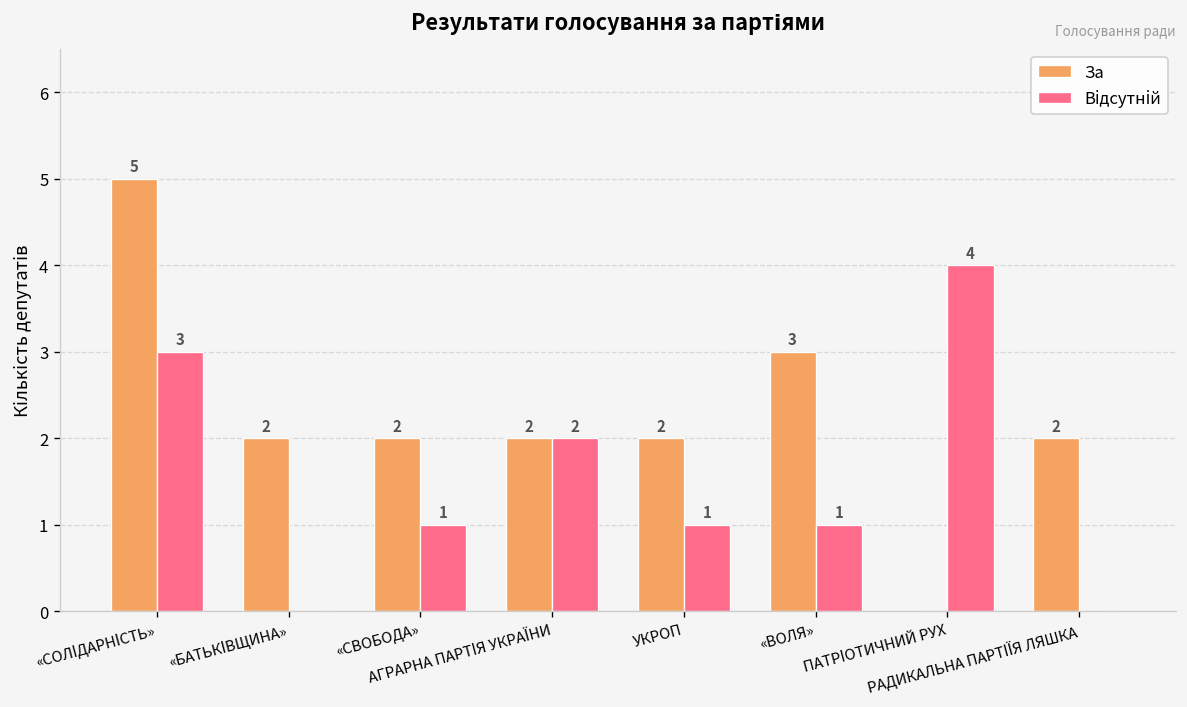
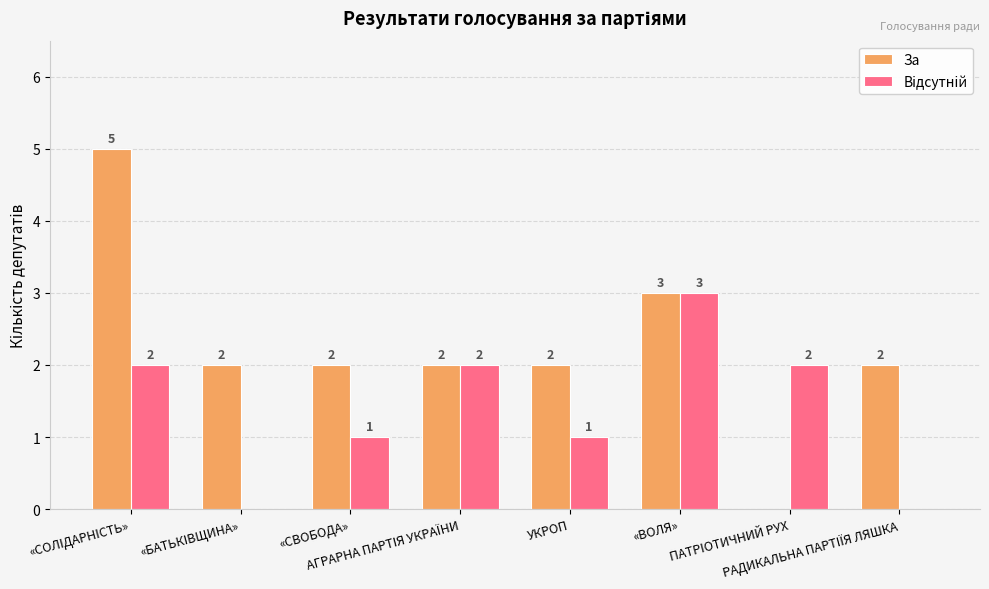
  {
    "За": {
      "«СОЛІДАРНІСТЬ»": 5,
      "«БАТЬКІВЩИНА»": 2,
      "«СВОБОДА»": 2,
      "АГРАРНА ПАРТІЯ УКРАЇНИ": 2,
      "УКРОП": 2,
      "«ВОЛЯ»": 3,
      "РАДИКАЛЬНА ПАРТІЇЯ ЛЯШКА": 2
    },
    "Відсутній": {
-     "«СОЛІДАРНІСТЬ»": 3,
+     "«СОЛІДАРНІСТЬ»": 2,
      "«СВОБОДА»": 1,
      "АГРАРНА ПАРТІЯ УКРАЇНИ": 2,
      "УКРОП": 1,
-     "«ВОЛЯ»": 1,
-     "ПАТРІОТИЧНИЙ РУХ": 4
+     "«ВОЛЯ»": 3,
+     "ПАТРІОТИЧНИЙ РУХ": 2
    }
  }
